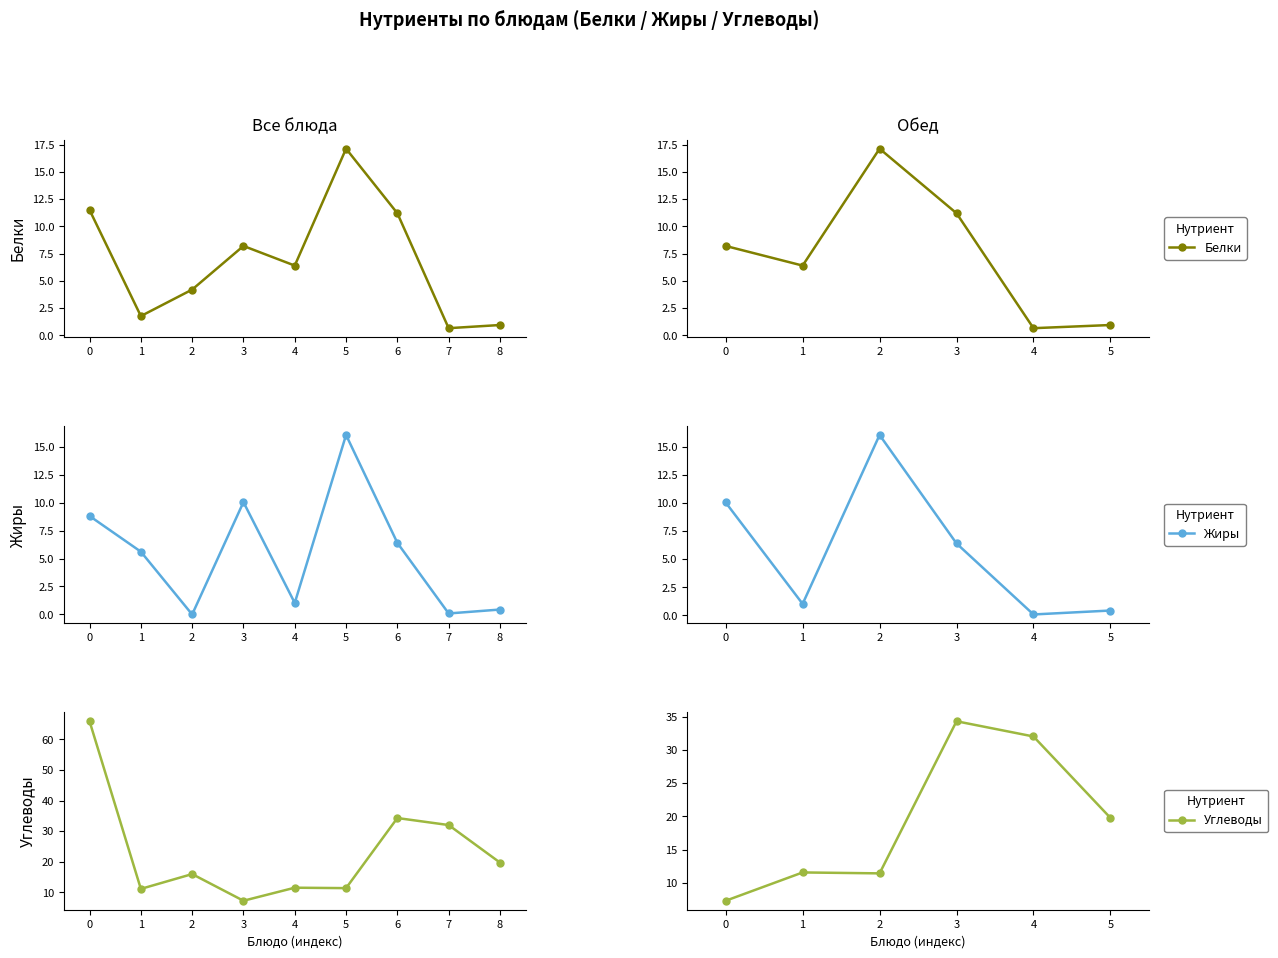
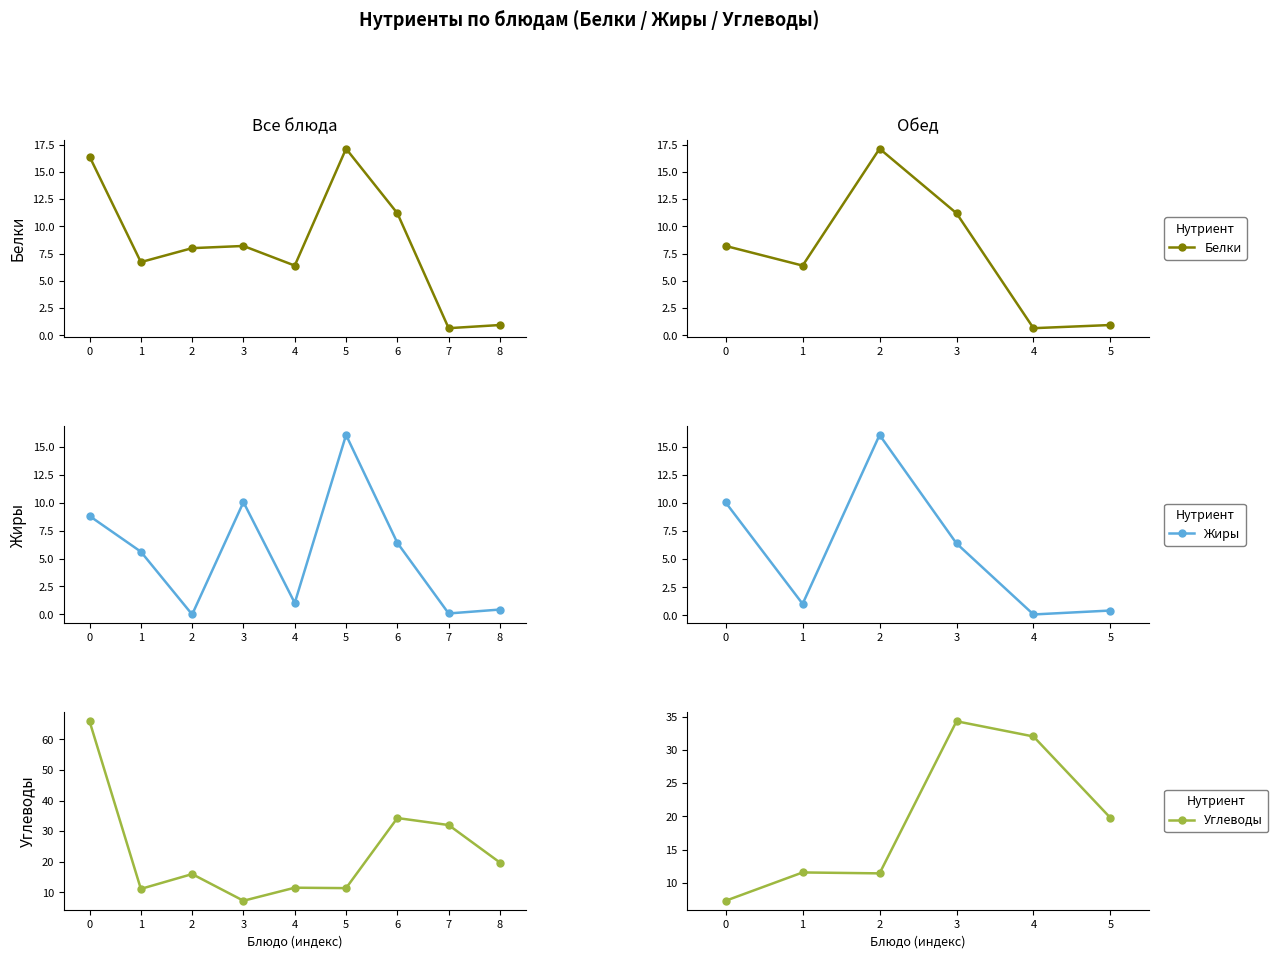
  {
    "Все блюда": {
-     "0": 11.5,
-     "1": 1.8,
-     "2": 4.2,
+     "0": 16.4,
+     "1": 6.7,
+     "2": 8.0,
      "3": 8.2,
      "4": 6.4,
      "5": 17.1,
      "6": 11.2,
      "7": 0.7,
      "8": 1.0
    },
    "Обед": {
      "0": 8.2,
      "1": 6.4,
      "2": 17.1,
      "3": 11.2,
      "4": 0.7,
      "5": 1.0
    }
  }
